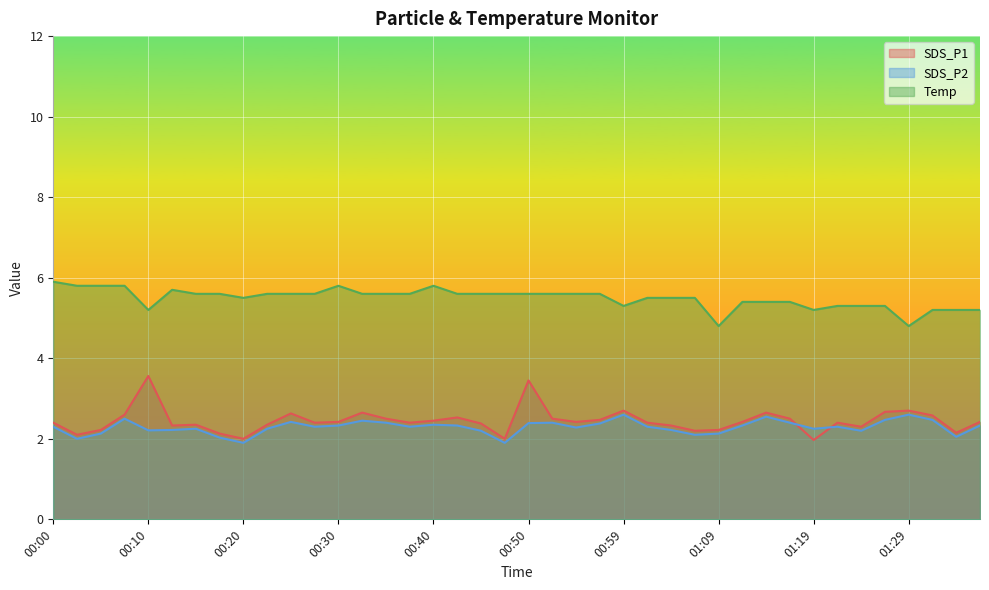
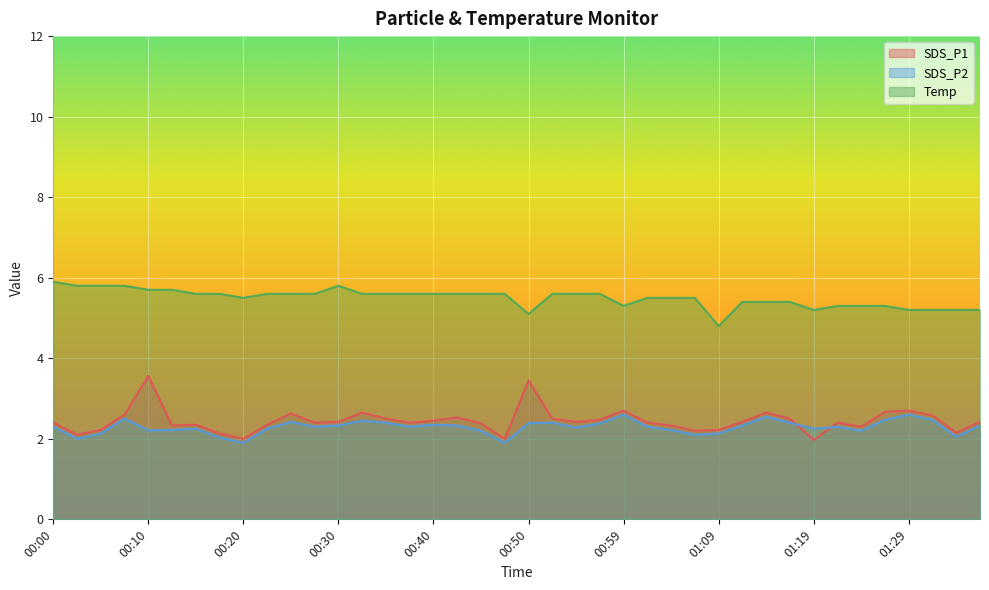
  {
    "SDS_P1": {
      "00:00": 2.4,
      "00:10": 3.6,
      "00:20": 2.0,
      "00:30": 2.4,
      "00:40": 2.5,
      "00:50": 3.5,
      "00:59": 2.7,
      "01:09": 2.2,
      "01:19": 2.0,
      "01:29": 2.7
    },
    "SDS_P2": {
      "00:00": 2.3,
      "00:10": 2.2,
      "00:20": 1.9,
      "00:30": 2.3,
      "00:40": 2.4,
      "00:50": 2.4,
      "00:59": 2.6,
      "01:09": 2.1,
      "01:19": 2.3,
      "01:29": 2.6
    },
    "Temp": {
      "00:00": 5.9,
-     "00:10": 5.2,
+     "00:10": 5.7,
      "00:20": 5.5,
      "00:30": 5.8,
-     "00:40": 5.8,
-     "00:50": 5.6,
+     "00:40": 5.6,
+     "00:50": 5.1,
      "00:59": 5.3,
      "01:09": 4.8,
      "01:19": 5.2,
-     "01:29": 4.8
+     "01:29": 5.2
    }
  }
